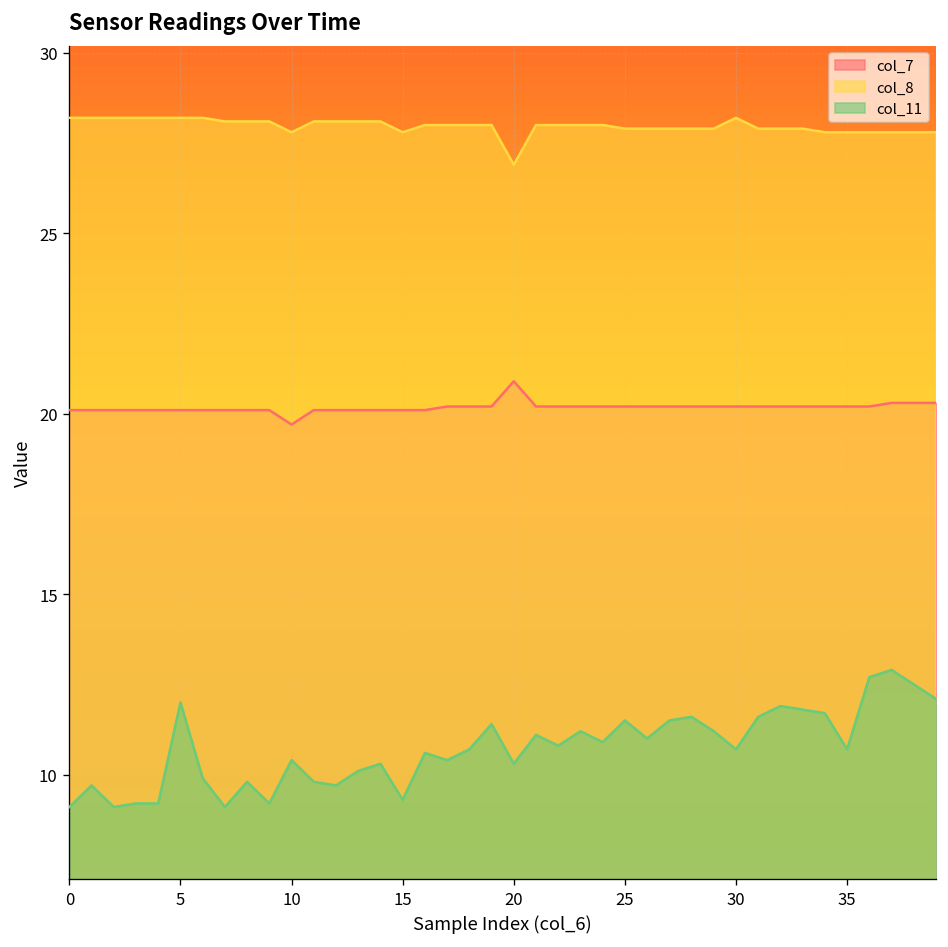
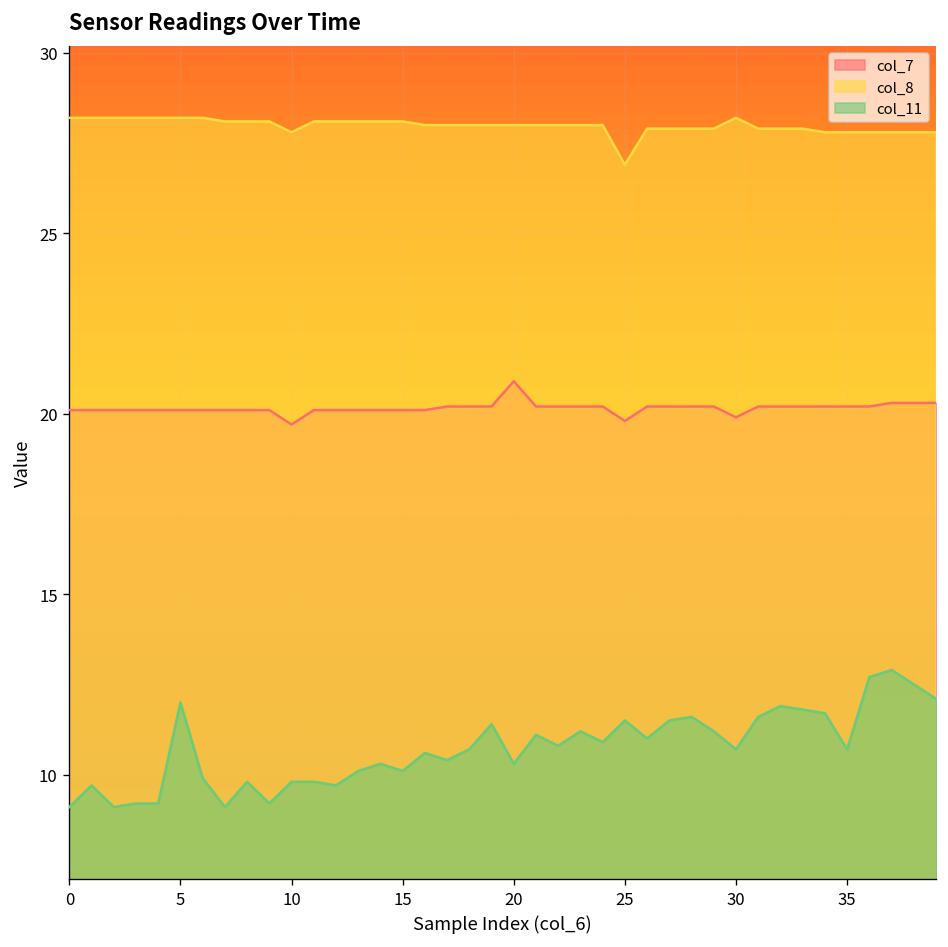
  {
    "col_7": {
      "0": 20.1,
      "5": 20.1,
      "10": 19.7,
      "15": 20.1,
      "20": 20.9,
-     "25": 20.2,
-     "30": 20.2,
+     "25": 19.8,
+     "30": 19.9,
      "35": 20.2
    },
    "col_8": {
      "0": 28.2,
      "5": 28.2,
      "10": 27.8,
-     "15": 27.8,
-     "20": 26.9,
-     "25": 27.9,
+     "15": 28.1,
+     "20": 28.0,
+     "25": 26.9,
      "30": 28.2,
      "35": 27.8
    },
    "col_11": {
      "0": 9.1,
      "5": 12.0,
-     "10": 10.4,
-     "15": 9.3,
+     "10": 9.8,
+     "15": 10.1,
      "20": 10.3,
      "25": 11.5,
      "30": 10.7,
      "35": 10.7
    }
  }
